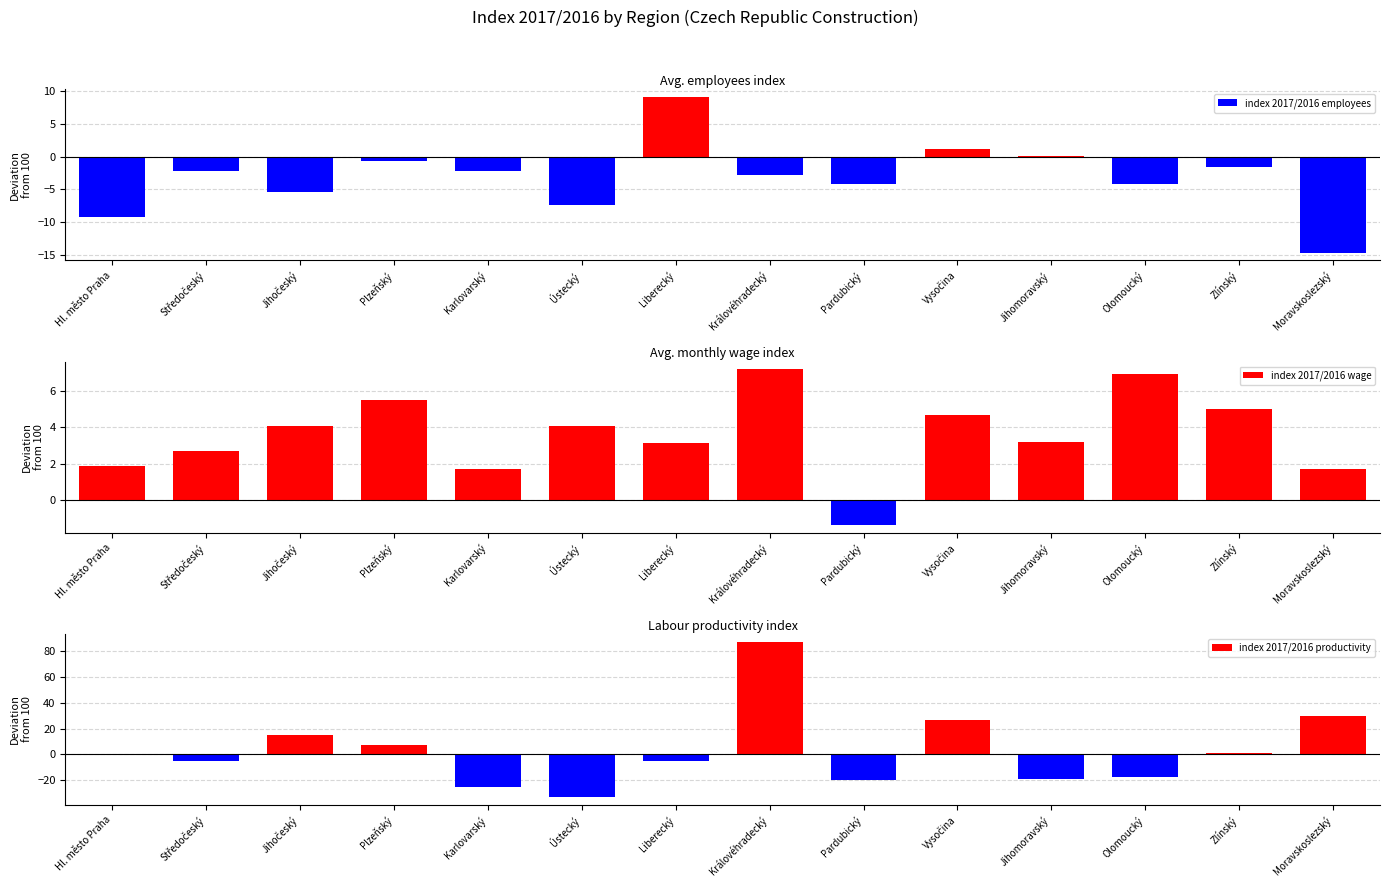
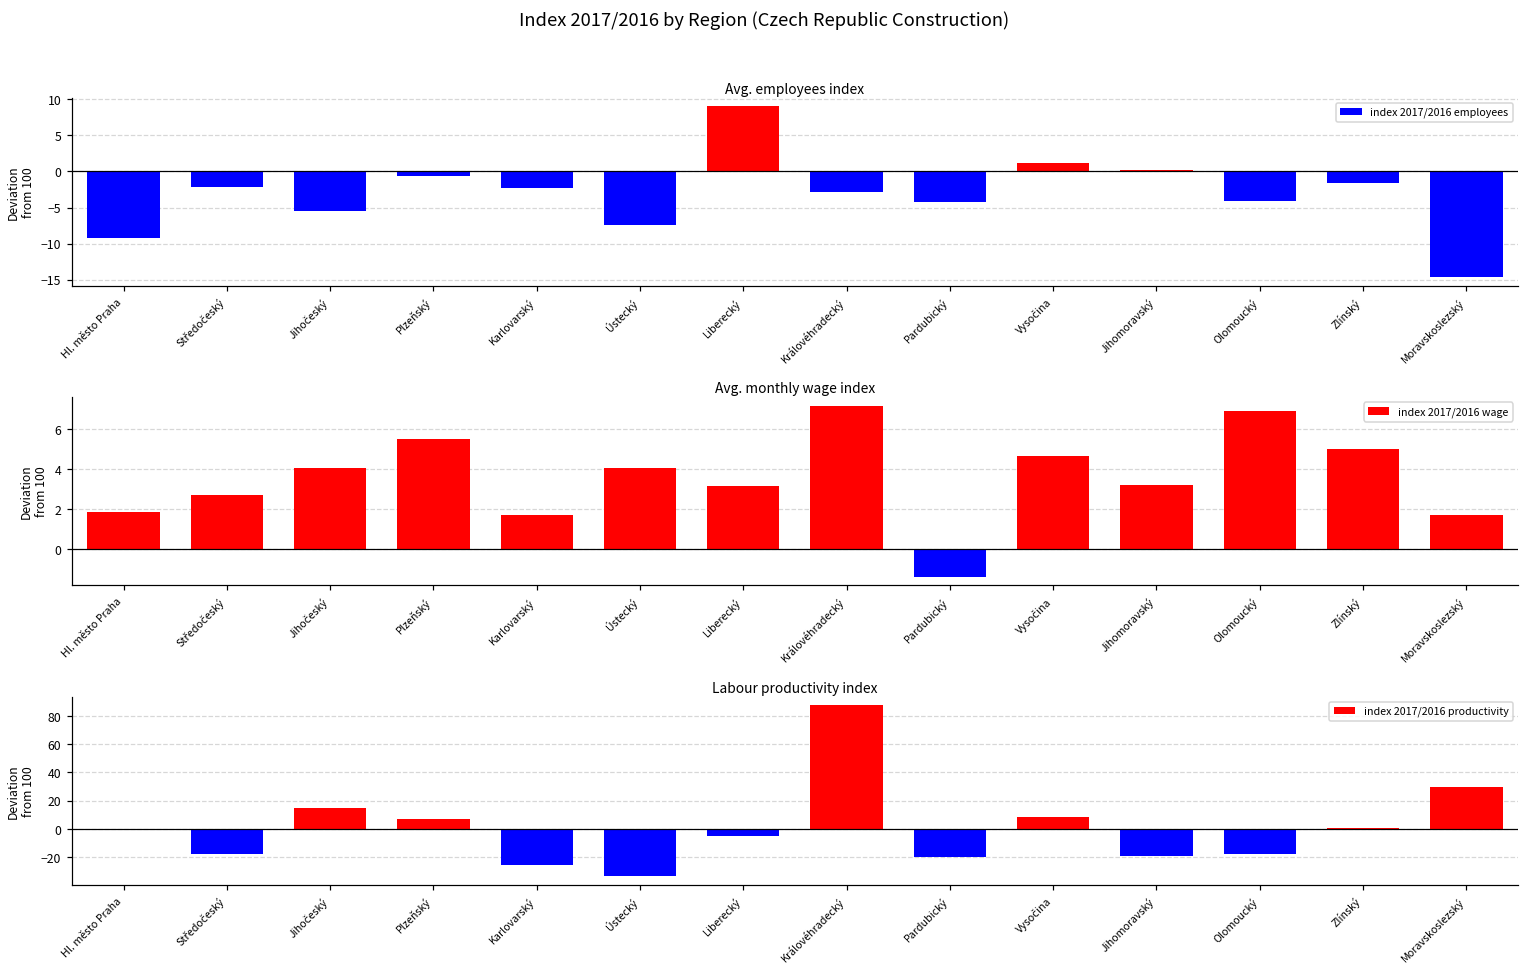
  {
    "Avg. employees index": {
      "Hl. město Praha": -9,
      "Středočeský": -2,
      "Jihočeský": -5,
      "Plzeňský": -1,
      "Karlovarský": -2,
      "Ústecký": -7,
      "Liberecký": 9,
      "Královéhradecký": -3,
      "Pardubický": -4,
      "Vysočina": 1,
      "Olomoucký": -4,
      "Zlínský": -2,
      "Moravskoslezský": -15
    },
    "Avg. monthly wage index": {
      "Hl. město Praha": 1.9,
      "Středočeský": 2.7,
      "Jihočeský": 4.0,
      "Plzeňský": 5.5,
      "Karlovarský": 1.7,
      "Ústecký": 4.1,
      "Liberecký": 3.2,
      "Královéhradecký": 7.2,
      "Pardubický": -1.4,
      "Vysočina": 4.7,
      "Jihomoravský": 3.2,
      "Olomoucký": 6.9,
      "Zlínský": 5.0,
      "Moravskoslezský": 1.7
    },
    "Labour productivity index": {
-     "Středočeský": -5,
+     "Středočeský": -17,
      "Jihočeský": 15,
      "Plzeňský": 7,
      "Karlovarský": -25,
      "Ústecký": -33,
      "Liberecký": -5,
      "Královéhradecký": 88,
      "Pardubický": -20,
-     "Vysočina": 27,
+     "Vysočina": 9,
      "Jihomoravský": -19,
      "Olomoucký": -17,
      "Moravskoslezský": 30
    }
  }
